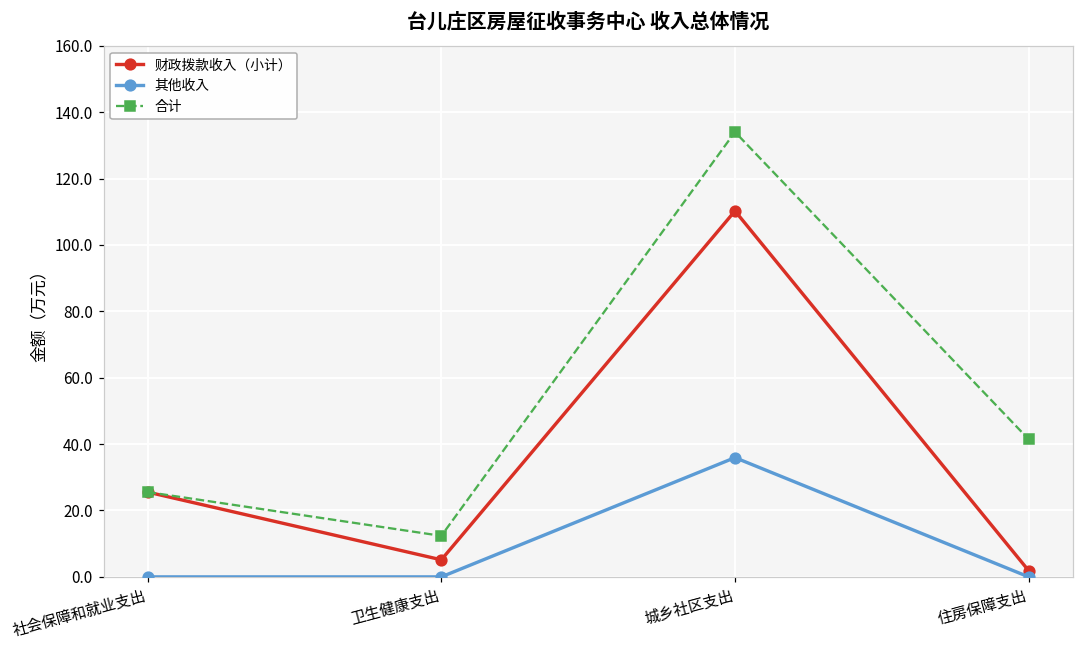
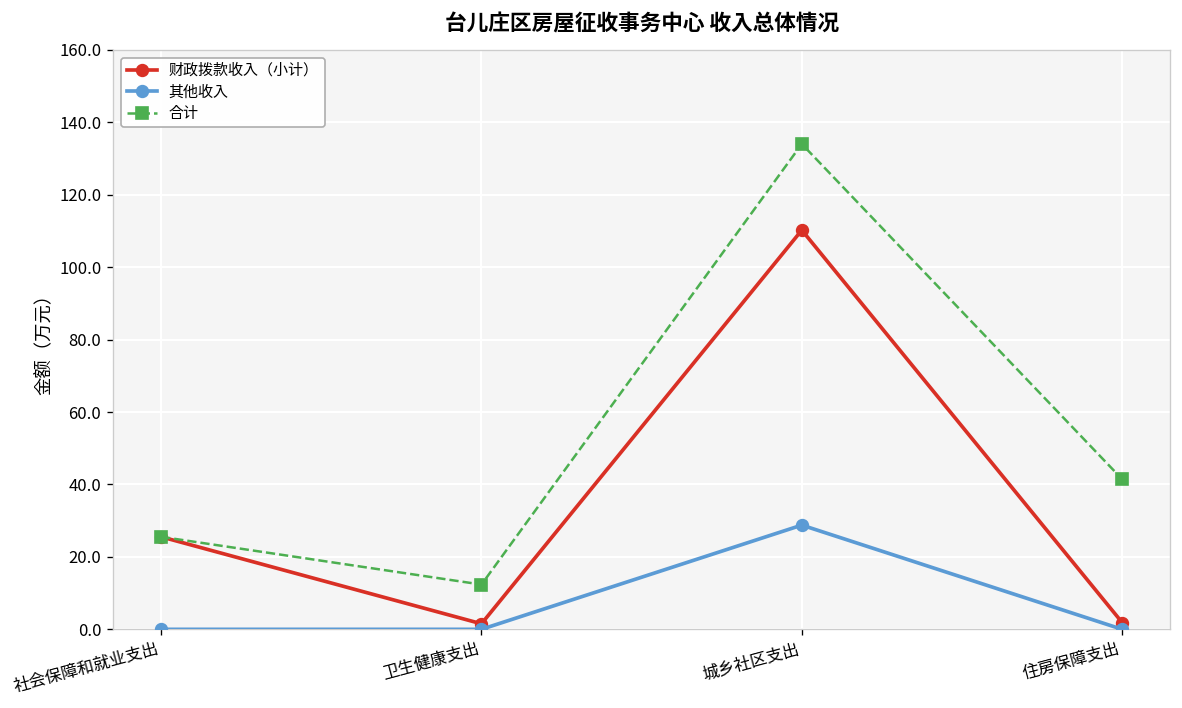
  {
    "财政拨款收入（小计）": {
-     "卫生健康支出": 5,
+     "卫生健康支出": 2,
      "城乡社区支出": 110,
      "住房保障支出": 2
    },
    "其他收入": {
      "社会保障和就业支出": 0,
      "卫生健康支出": 0,
-     "城乡社区支出": 36,
+     "城乡社区支出": 29,
      "住房保障支出": 0
    },
    "合计": {
      "卫生健康支出": 12,
      "城乡社区支出": 134,
      "住房保障支出": 41
    }
  }
